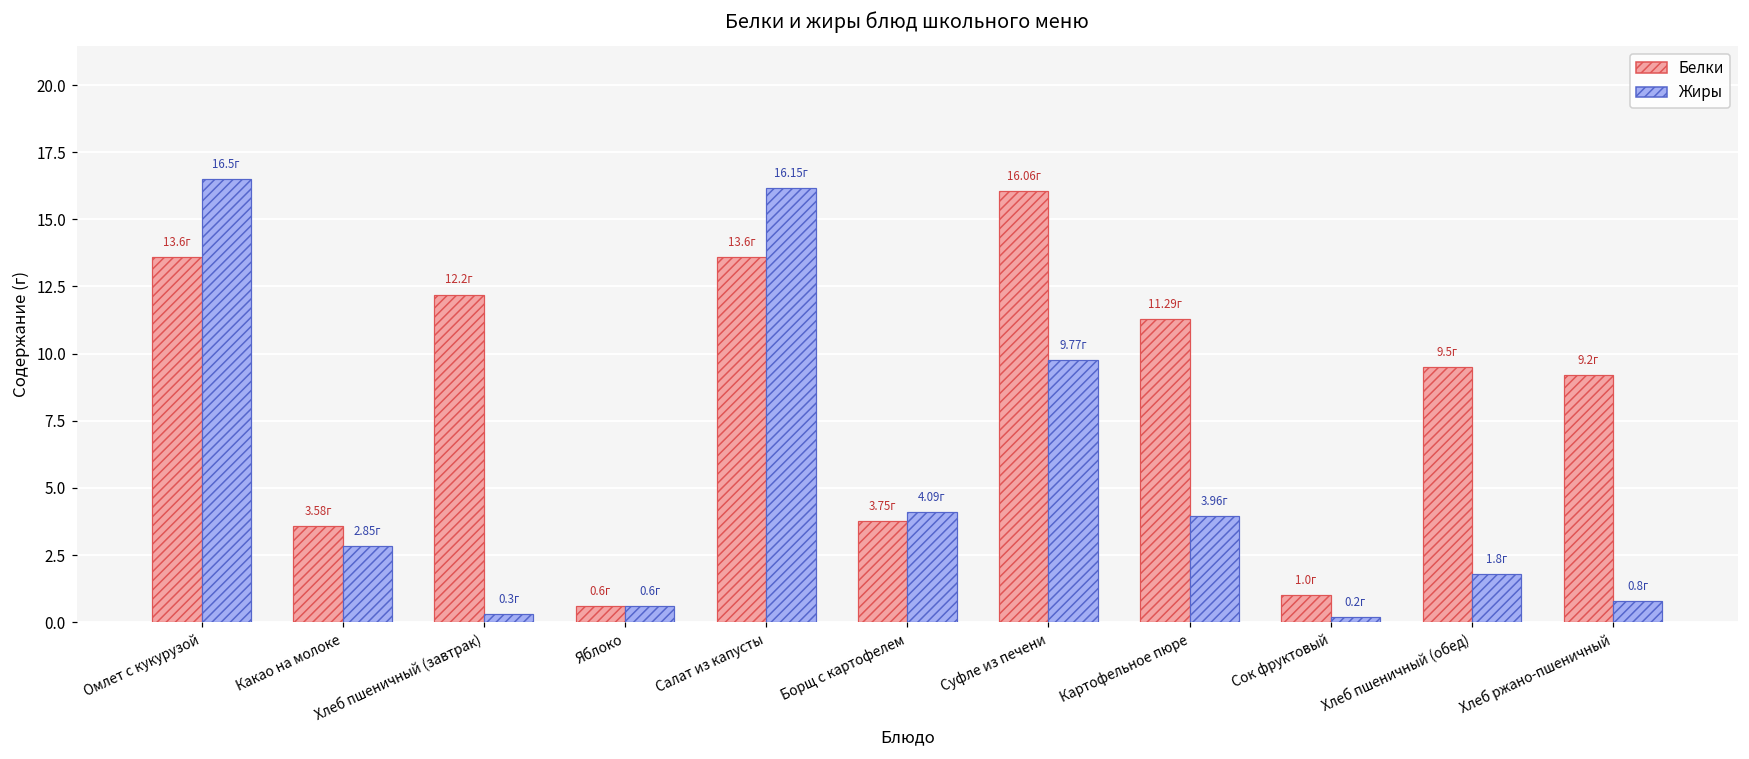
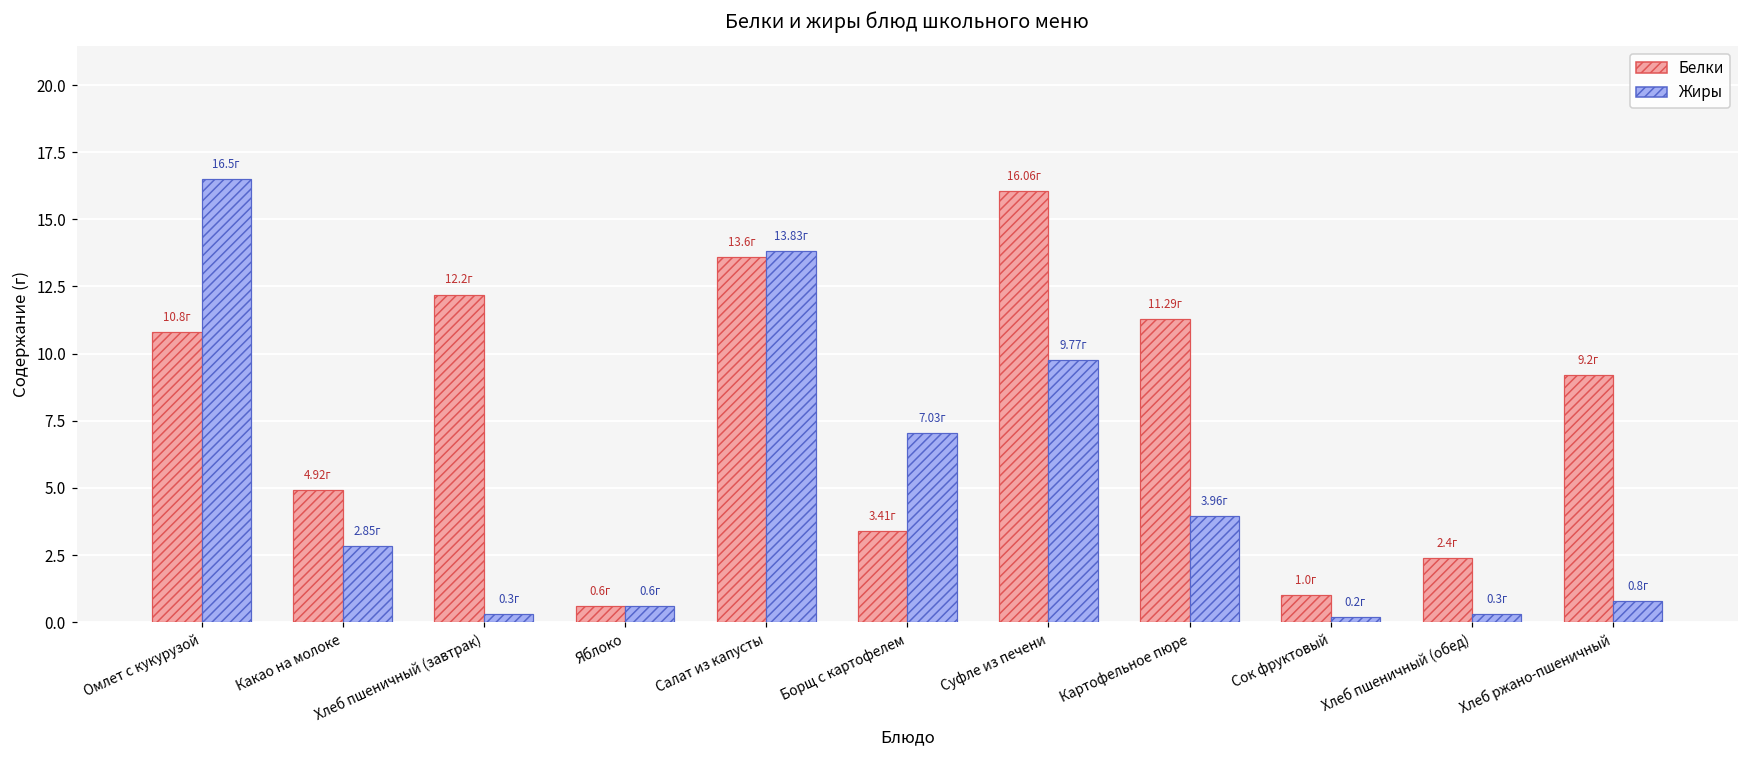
  {
    "Белки": {
-     "Омлет с кукурузой": "13.6г",
-     "Какао на молоке": "3.58г",
+     "Омлет с кукурузой": "10.8г",
+     "Какао на молоке": "4.92г",
      "Хлеб пшеничный (завтрак)": "12.2г",
      "Яблоко": "0.6г",
      "Салат из капусты": "13.6г",
-     "Борщ с картофелем": "3.75г",
+     "Борщ с картофелем": "3.41г",
      "Суфле из печени": "16.06г",
      "Картофельное пюре": "11.29г",
      "Сок фруктовый": "1.0г",
-     "Хлеб пшеничный (обед)": "9.5г",
+     "Хлеб пшеничный (обед)": "2.4г",
      "Хлеб ржано-пшеничный": "9.2г"
    },
    "Жиры": {
      "Омлет с кукурузой": "16.5г",
      "Какао на молоке": "2.85г",
      "Хлеб пшеничный (завтрак)": "0.3г",
      "Яблоко": "0.6г",
-     "Салат из капусты": "16.15г",
-     "Борщ с картофелем": "4.09г",
+     "Салат из капусты": "13.83г",
+     "Борщ с картофелем": "7.03г",
      "Суфле из печени": "9.77г",
      "Картофельное пюре": "3.96г",
      "Сок фруктовый": "0.2г",
-     "Хлеб пшеничный (обед)": "1.8г",
+     "Хлеб пшеничный (обед)": "0.3г",
      "Хлеб ржано-пшеничный": "0.8г"
    }
  }
